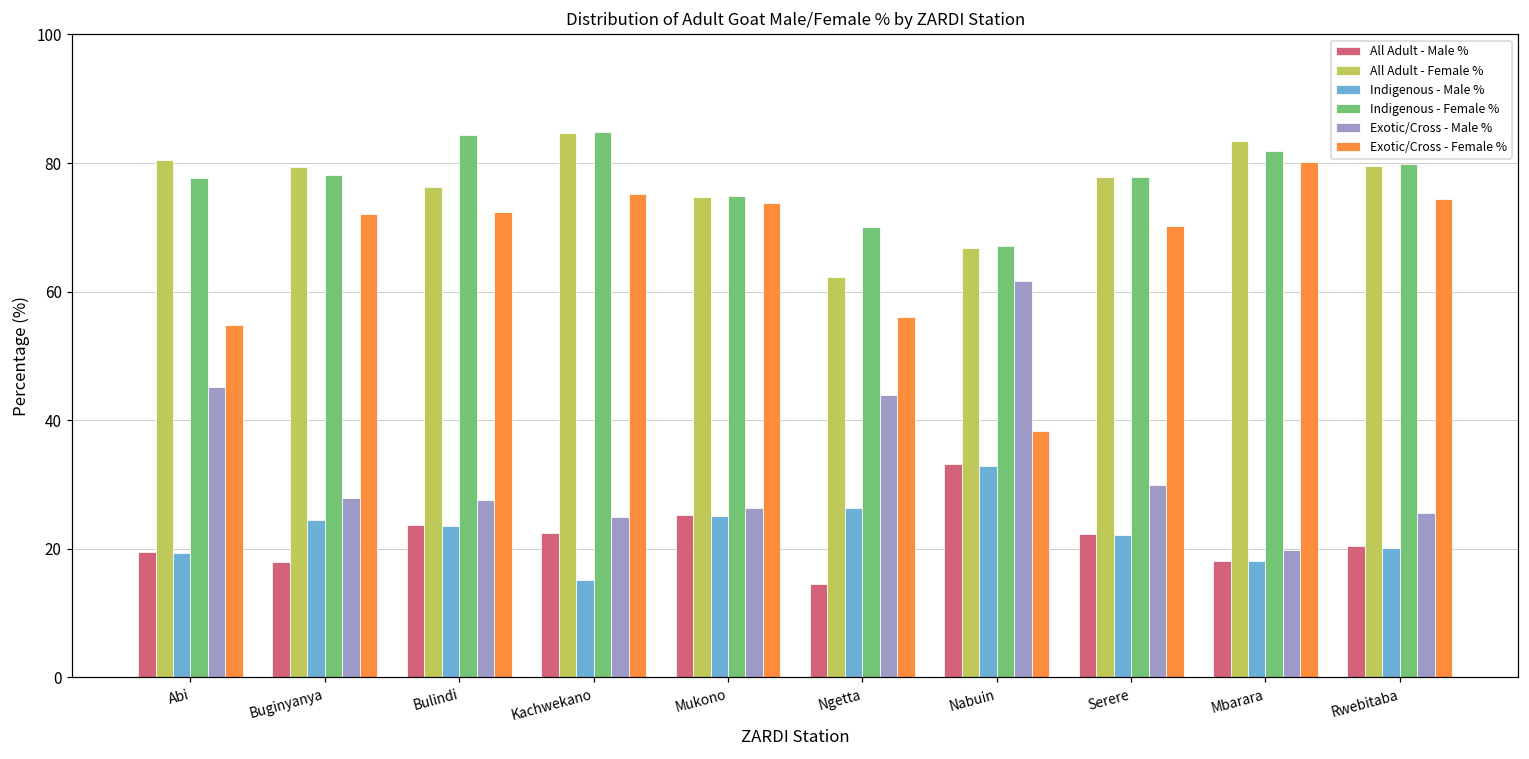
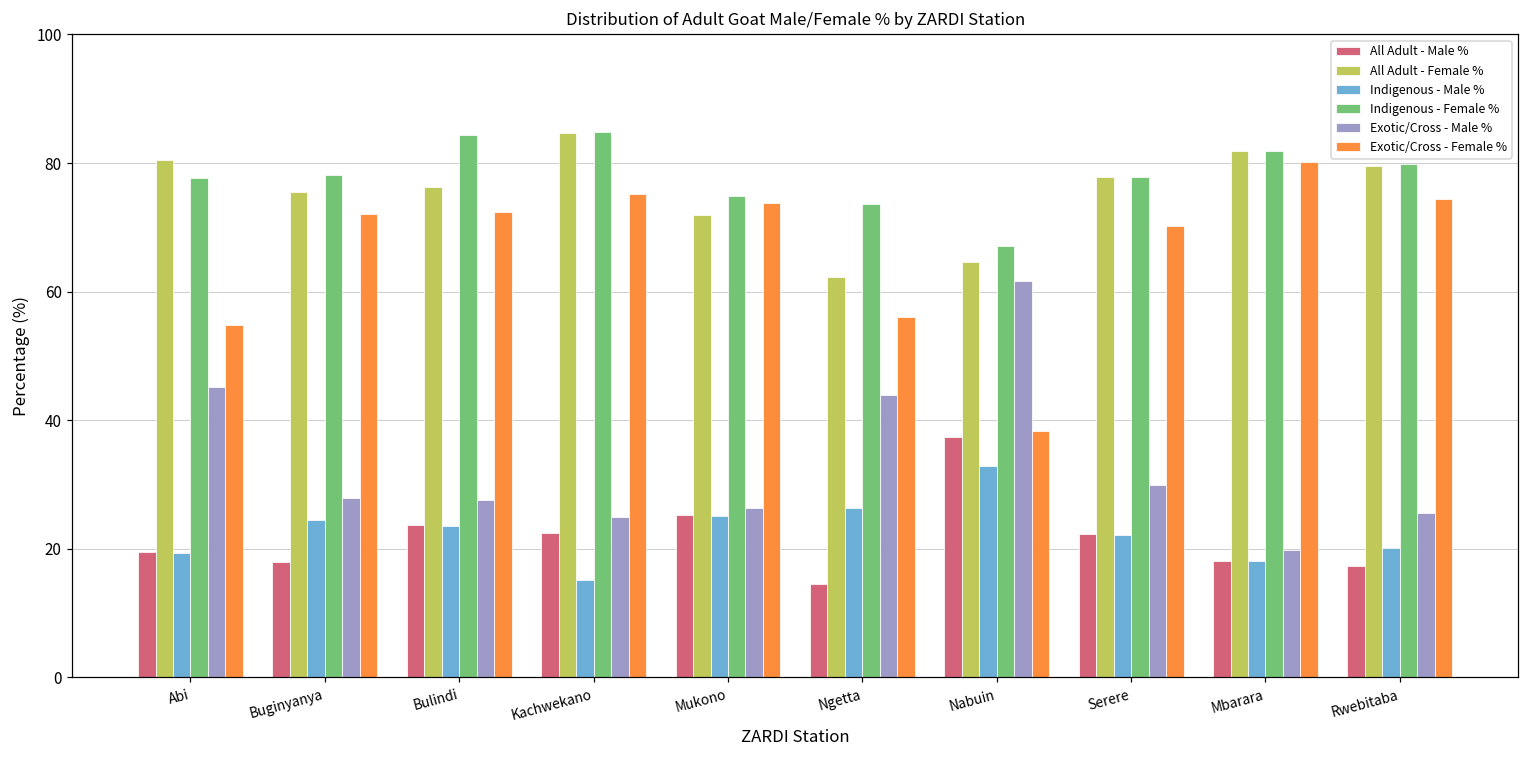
  {
    "All Adult - Male %": {
      "Abi": 20,
      "Buginyanya": 18,
      "Bulindi": 24,
      "Kachwekano": 22,
      "Mukono": 25,
      "Ngetta": 14,
-     "Nabuin": 33,
+     "Nabuin": 37,
      "Serere": 22,
      "Mbarara": 18,
-     "Rwebitaba": 20
+     "Rwebitaba": 17
    },
    "All Adult - Female %": {
      "Abi": 80,
-     "Buginyanya": 79,
+     "Buginyanya": 76,
      "Bulindi": 76,
      "Kachwekano": 85,
-     "Mukono": 75,
+     "Mukono": 72,
      "Ngetta": 62,
-     "Nabuin": 67,
+     "Nabuin": 65,
      "Serere": 78,
-     "Mbarara": 83,
+     "Mbarara": 82,
      "Rwebitaba": 80
    },
    "Indigenous - Female %": {
      "Abi": 78,
      "Buginyanya": 78,
      "Bulindi": 84,
      "Kachwekano": 85,
      "Mukono": 75,
-     "Ngetta": 70,
+     "Ngetta": 74,
      "Nabuin": 67,
      "Serere": 78,
      "Mbarara": 82,
      "Rwebitaba": 80
    },
    "Exotic/Cross - Female %": {
      "Abi": 55,
      "Buginyanya": 72,
      "Bulindi": 72,
      "Kachwekano": 75,
      "Mukono": 74,
      "Ngetta": 56,
      "Nabuin": 38,
      "Serere": 70,
      "Mbarara": 80,
      "Rwebitaba": 74
    }
  }
